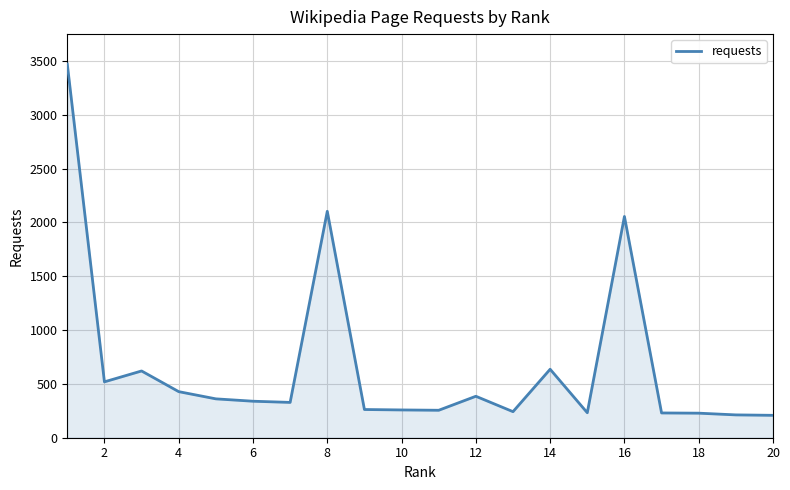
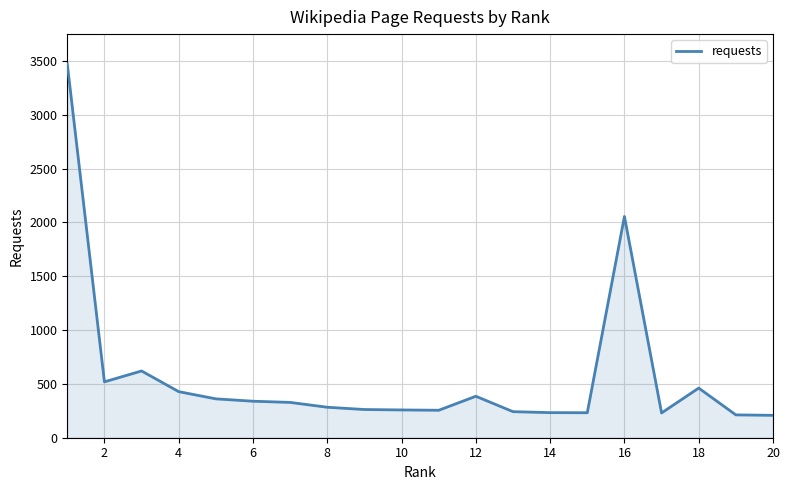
  {
    "2": 520,
    "4": 430,
    "6": 340,
-   "8": 2100,
+   "8": 280,
    "10": 260,
    "12": 390,
-   "14": 640,
+   "14": 230,
    "16": 2060,
-   "18": 230,
+   "18": 460,
    "20": 210
  }
